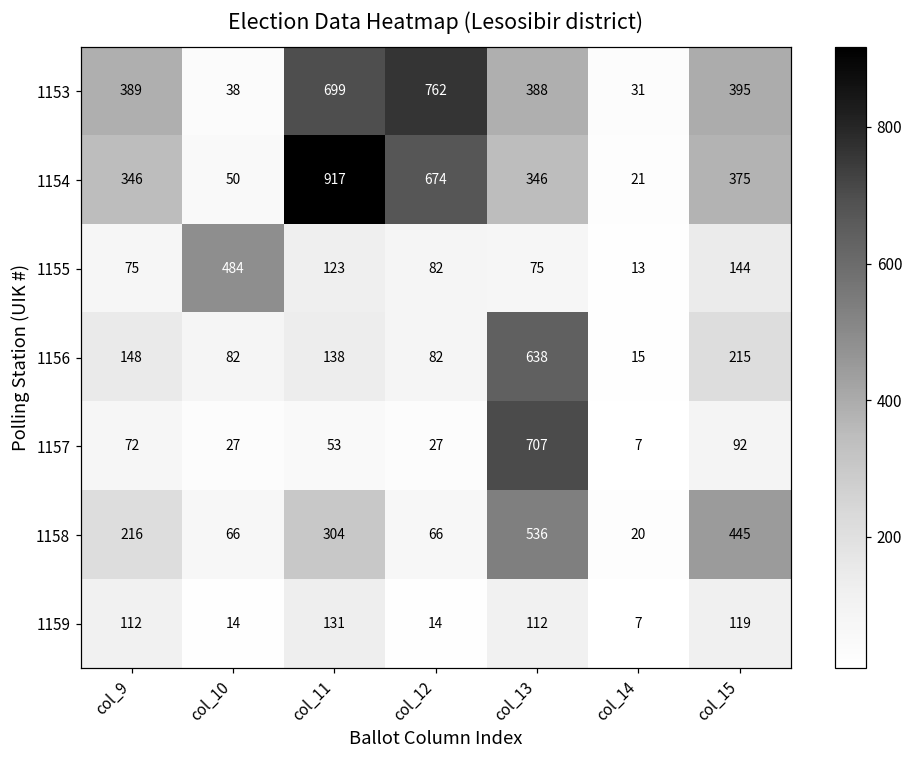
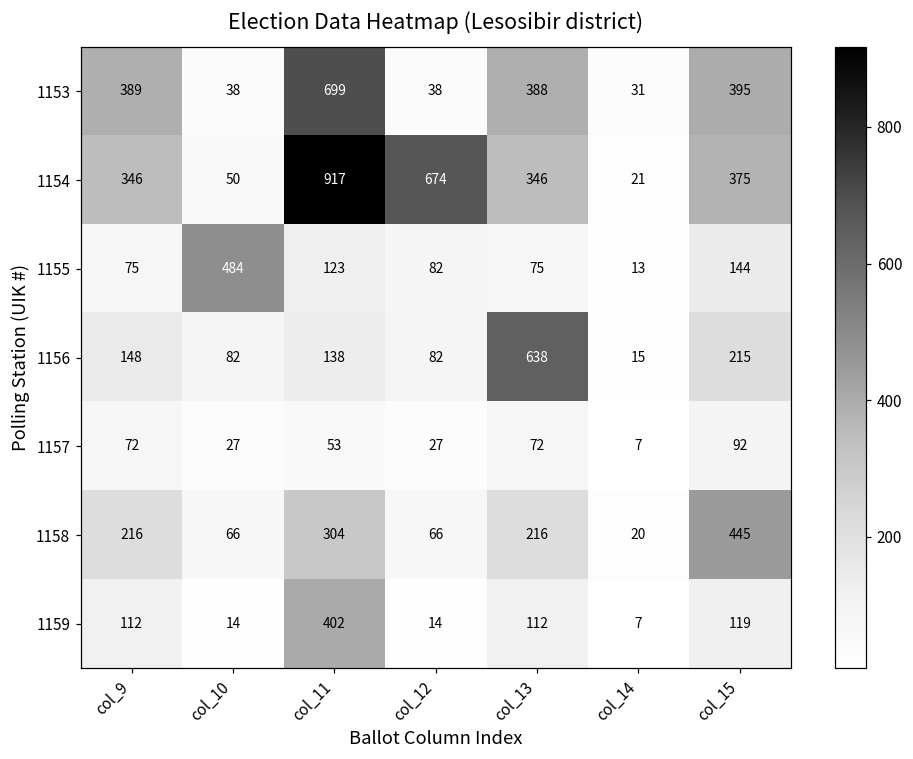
  {
    "1153": {
      "col_9": 389,
      "col_10": 38,
      "col_11": 699,
-     "col_12": 762,
+     "col_12": 38,
      "col_13": 388,
      "col_14": 31,
      "col_15": 395
    },
    "1154": {
      "col_9": 346,
      "col_10": 50,
      "col_11": 917,
      "col_12": 674,
      "col_13": 346,
      "col_14": 21,
      "col_15": 375
    },
    "1155": {
      "col_9": 75,
      "col_10": 484,
      "col_11": 123,
      "col_12": 82,
      "col_13": 75,
      "col_14": 13,
      "col_15": 144
    },
    "1156": {
      "col_9": 148,
      "col_10": 82,
      "col_11": 138,
      "col_12": 82,
      "col_13": 638,
      "col_14": 15,
      "col_15": 215
    },
    "1157": {
      "col_9": 72,
      "col_10": 27,
      "col_11": 53,
      "col_12": 27,
-     "col_13": 707,
+     "col_13": 72,
      "col_14": 7,
      "col_15": 92
    },
    "1158": {
      "col_9": 216,
      "col_10": 66,
      "col_11": 304,
      "col_12": 66,
-     "col_13": 536,
+     "col_13": 216,
      "col_14": 20,
      "col_15": 445
    },
    "1159": {
      "col_9": 112,
      "col_10": 14,
-     "col_11": 131,
+     "col_11": 402,
      "col_12": 14,
      "col_13": 112,
      "col_14": 7,
      "col_15": 119
    }
  }
